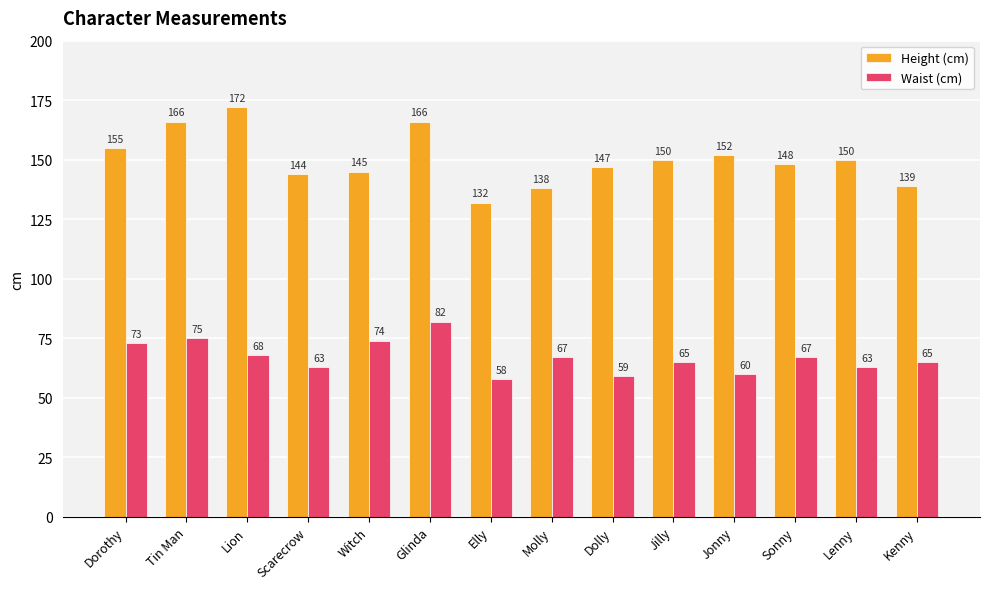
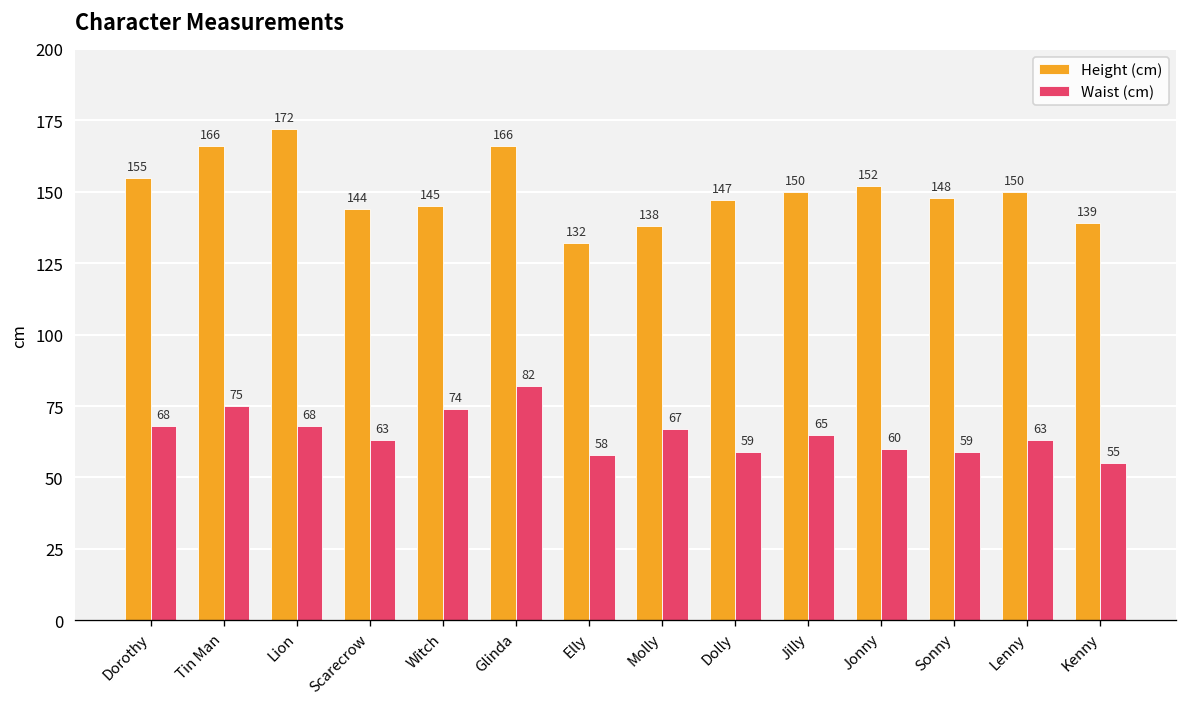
  {
    "Height (cm)": {
      "Dorothy": 155,
      "Tin Man": 166,
      "Lion": 172,
      "Scarecrow": 144,
      "Witch": 145,
      "Glinda": 166,
      "Elly": 132,
      "Molly": 138,
      "Dolly": 147,
      "Jilly": 150,
      "Jonny": 152,
      "Sonny": 148,
      "Lenny": 150,
      "Kenny": 139
    },
    "Waist (cm)": {
-     "Dorothy": 73,
+     "Dorothy": 68,
      "Tin Man": 75,
      "Lion": 68,
      "Scarecrow": 63,
      "Witch": 74,
      "Glinda": 82,
      "Elly": 58,
      "Molly": 67,
      "Dolly": 59,
      "Jilly": 65,
      "Jonny": 60,
-     "Sonny": 67,
+     "Sonny": 59,
      "Lenny": 63,
-     "Kenny": 65
+     "Kenny": 55
    }
  }
